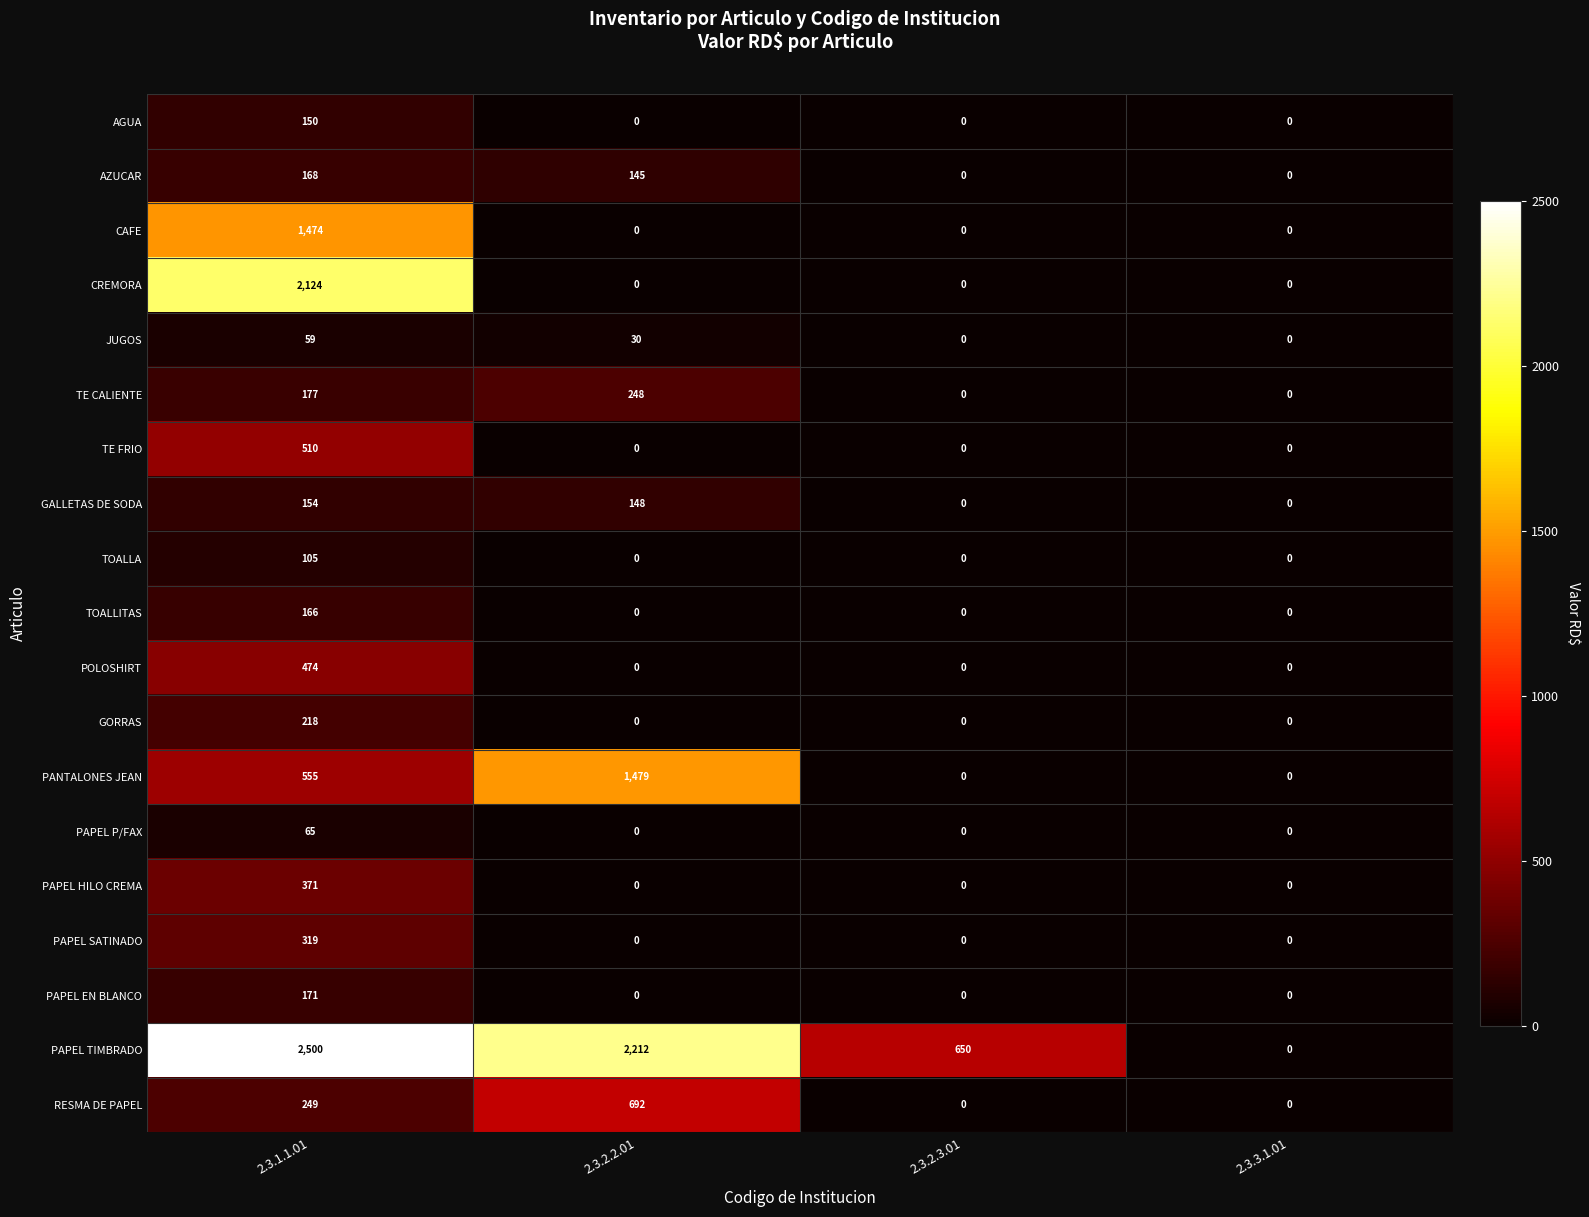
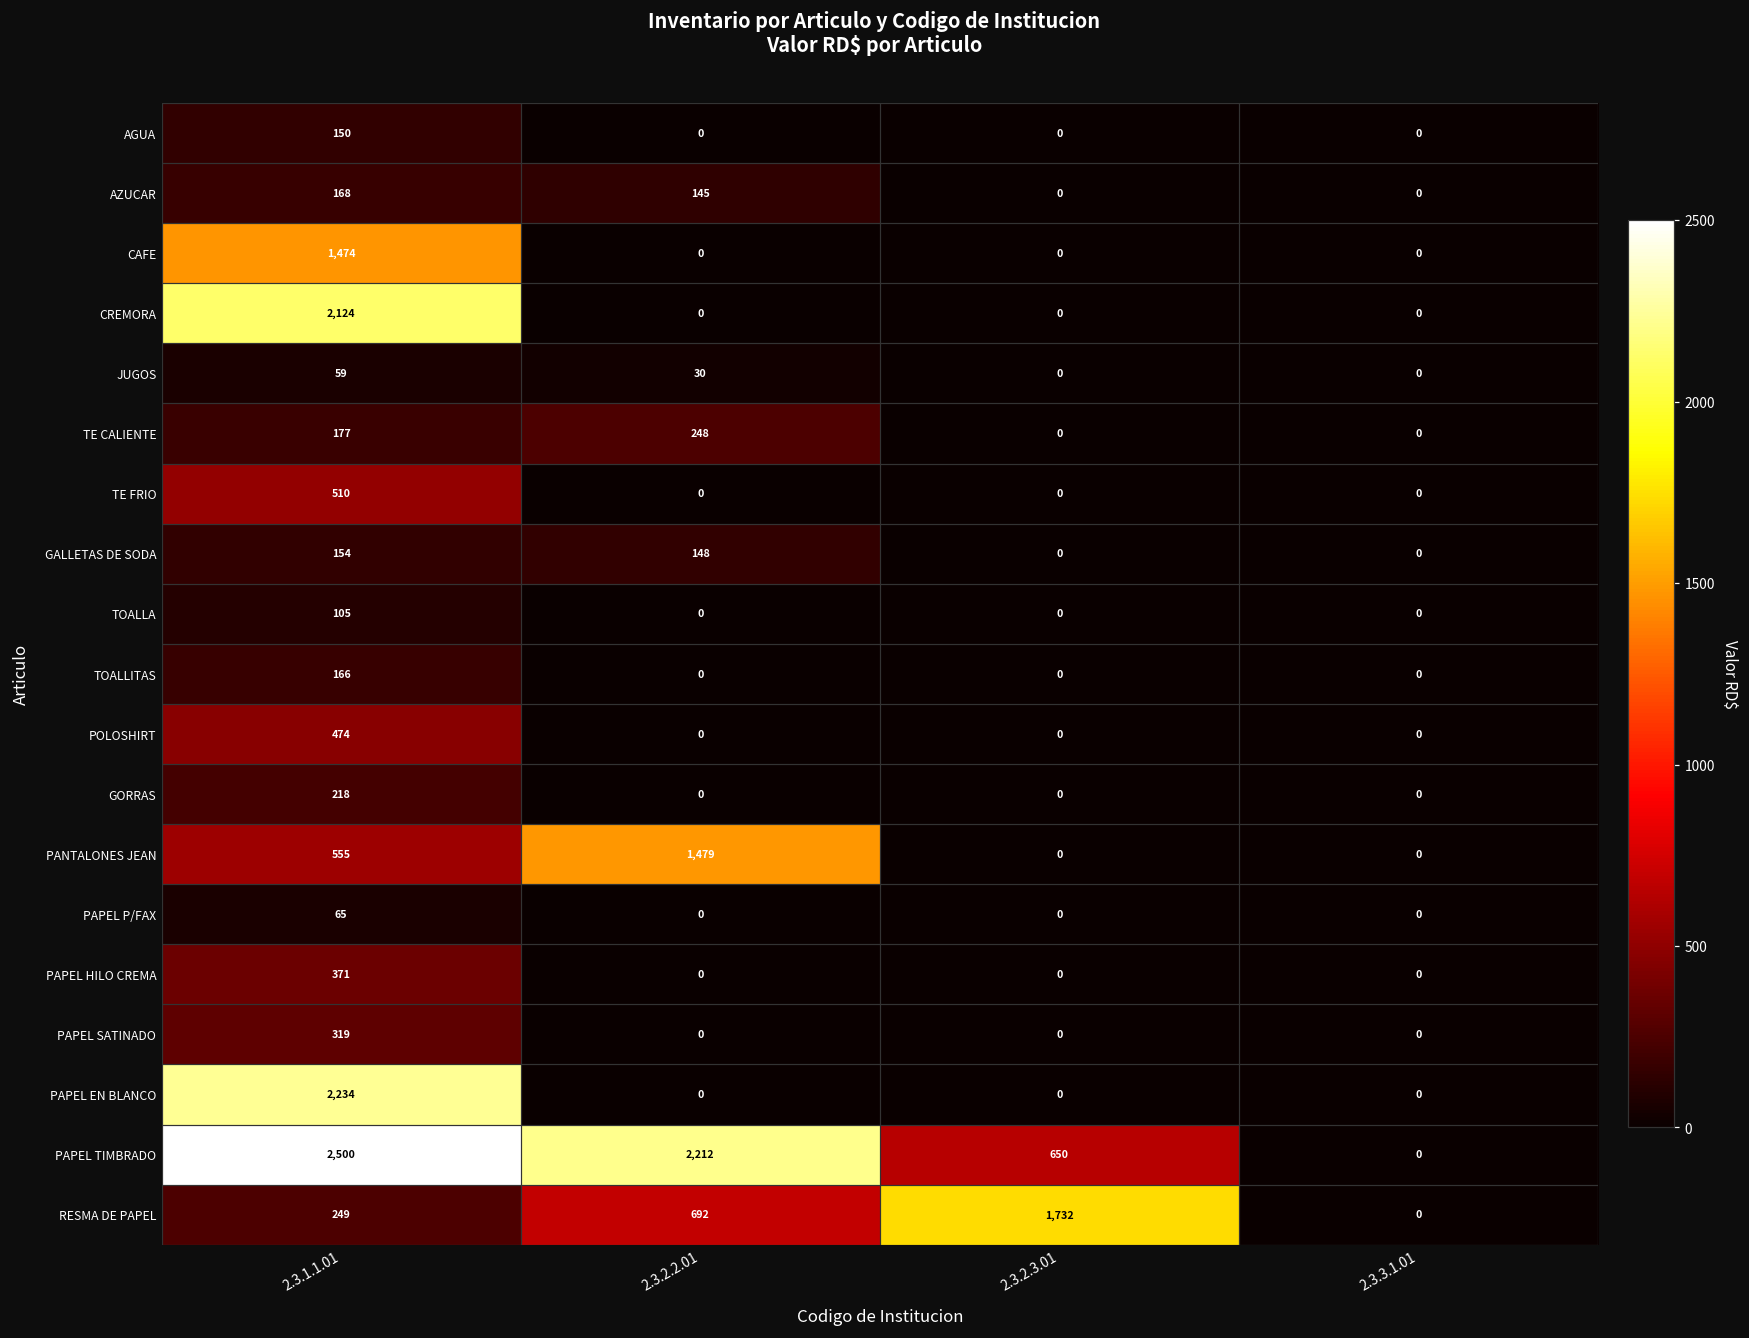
  {
    "AGUA": {
      "2.3.1.1.01": "150",
      "2.3.2.2.01": "0",
      "2.3.2.3.01": "0",
      "2.3.3.1.01": "0"
    },
    "AZUCAR": {
      "2.3.1.1.01": "168",
      "2.3.2.2.01": "145",
      "2.3.2.3.01": "0",
      "2.3.3.1.01": "0"
    },
    "CAFE": {
      "2.3.1.1.01": "1,474",
      "2.3.2.2.01": "0",
      "2.3.2.3.01": "0",
      "2.3.3.1.01": "0"
    },
    "CREMORA": {
      "2.3.1.1.01": "2,124",
      "2.3.2.2.01": "0",
      "2.3.2.3.01": "0",
      "2.3.3.1.01": "0"
    },
    "JUGOS": {
      "2.3.1.1.01": "59",
      "2.3.2.2.01": "30",
      "2.3.2.3.01": "0",
      "2.3.3.1.01": "0"
    },
    "TE CALIENTE": {
      "2.3.1.1.01": "177",
      "2.3.2.2.01": "248",
      "2.3.2.3.01": "0",
      "2.3.3.1.01": "0"
    },
    "TE FRIO": {
      "2.3.1.1.01": "510",
      "2.3.2.2.01": "0",
      "2.3.2.3.01": "0",
      "2.3.3.1.01": "0"
    },
    "GALLETAS DE SODA": {
      "2.3.1.1.01": "154",
      "2.3.2.2.01": "148",
      "2.3.2.3.01": "0",
      "2.3.3.1.01": "0"
    },
    "TOALLA": {
      "2.3.1.1.01": "105",
      "2.3.2.2.01": "0",
      "2.3.2.3.01": "0",
      "2.3.3.1.01": "0"
    },
    "TOALLITAS": {
      "2.3.1.1.01": "166",
      "2.3.2.2.01": "0",
      "2.3.2.3.01": "0",
      "2.3.3.1.01": "0"
    },
    "POLOSHIRT": {
      "2.3.1.1.01": "474",
      "2.3.2.2.01": "0",
      "2.3.2.3.01": "0",
      "2.3.3.1.01": "0"
    },
    "GORRAS": {
      "2.3.1.1.01": "218",
      "2.3.2.2.01": "0",
      "2.3.2.3.01": "0",
      "2.3.3.1.01": "0"
    },
    "PANTALONES JEAN": {
      "2.3.1.1.01": "555",
      "2.3.2.2.01": "1,479",
      "2.3.2.3.01": "0",
      "2.3.3.1.01": "0"
    },
    "PAPEL P/FAX": {
      "2.3.1.1.01": "65",
      "2.3.2.2.01": "0",
      "2.3.2.3.01": "0",
      "2.3.3.1.01": "0"
    },
    "PAPEL HILO CREMA": {
      "2.3.1.1.01": "371",
      "2.3.2.2.01": "0",
      "2.3.2.3.01": "0",
      "2.3.3.1.01": "0"
    },
    "PAPEL SATINADO": {
      "2.3.1.1.01": "319",
      "2.3.2.2.01": "0",
      "2.3.2.3.01": "0",
      "2.3.3.1.01": "0"
    },
    "PAPEL EN BLANCO": {
-     "2.3.1.1.01": "171",
+     "2.3.1.1.01": "2,234",
      "2.3.2.2.01": "0",
      "2.3.2.3.01": "0",
      "2.3.3.1.01": "0"
    },
    "PAPEL TIMBRADO": {
      "2.3.1.1.01": "2,500",
      "2.3.2.2.01": "2,212",
      "2.3.2.3.01": "650",
      "2.3.3.1.01": "0"
    },
    "RESMA DE PAPEL": {
      "2.3.1.1.01": "249",
      "2.3.2.2.01": "692",
-     "2.3.2.3.01": "0",
+     "2.3.2.3.01": "1,732",
      "2.3.3.1.01": "0"
    }
  }
